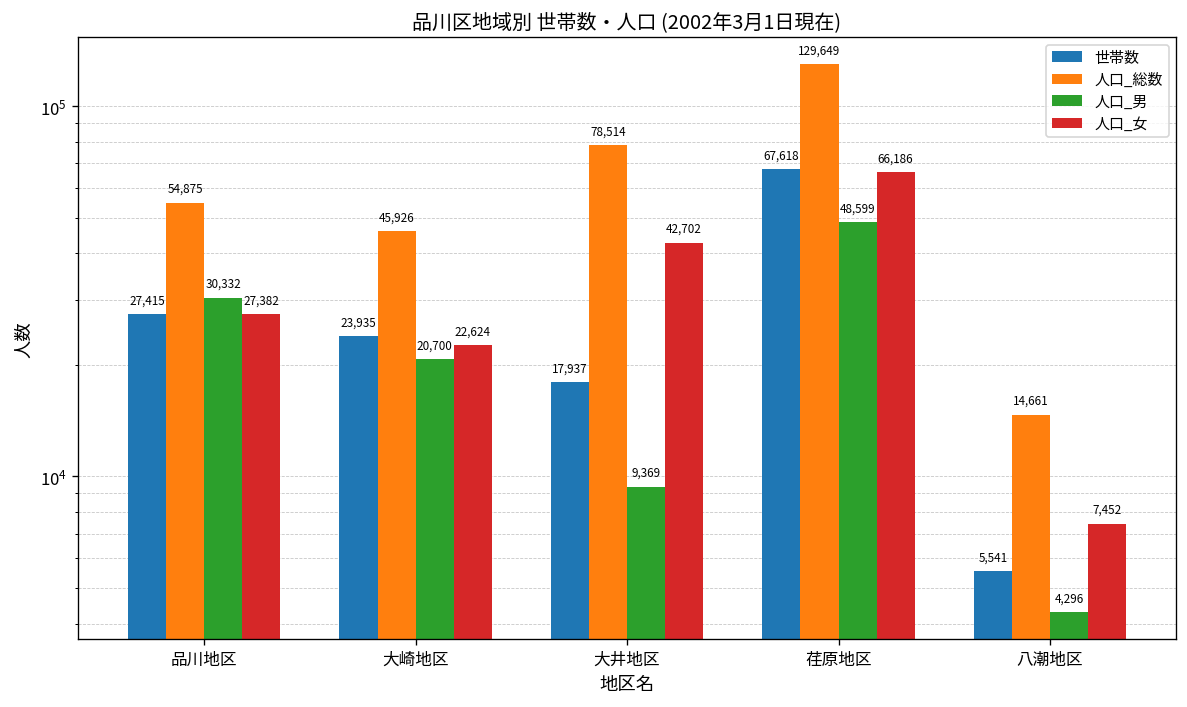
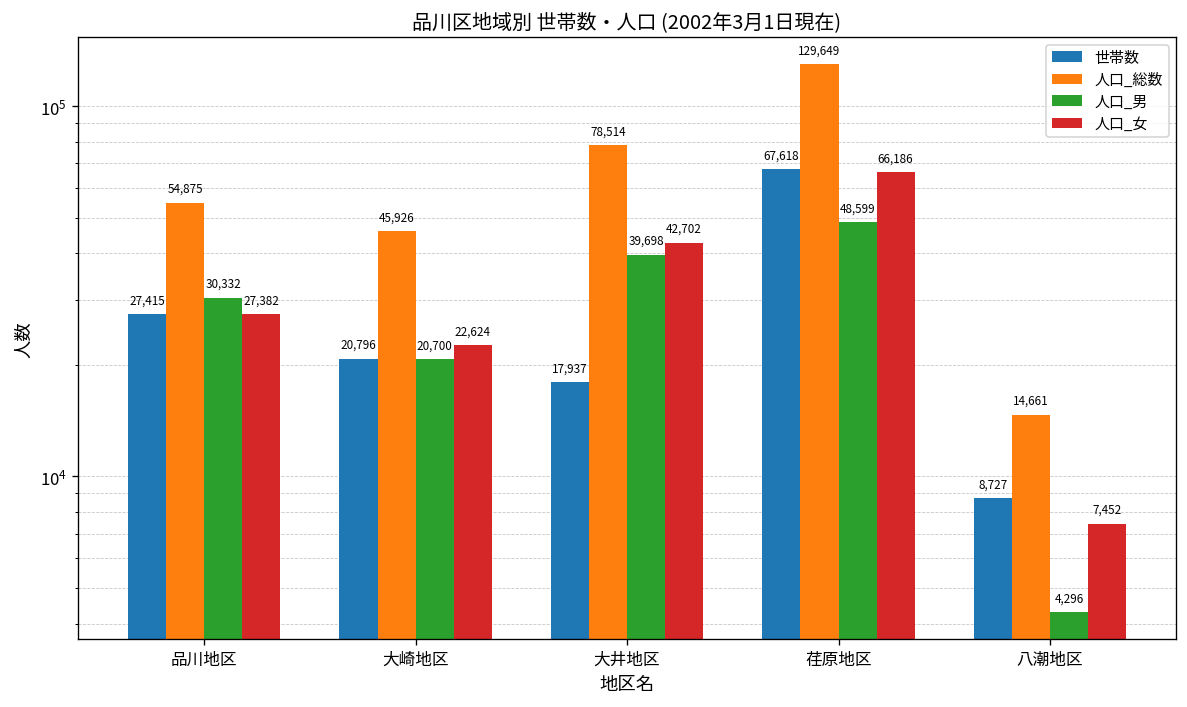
  {
    "世帯数": {
      "品川地区": "27,415",
-     "大崎地区": "23,935",
+     "大崎地区": "20,796",
      "大井地区": "17,937",
      "荏原地区": "67,618",
-     "八潮地区": "5,541"
+     "八潮地区": "8,727"
    },
    "人口_総数": {
      "品川地区": "54,875",
      "大崎地区": "45,926",
      "大井地区": "78,514",
      "荏原地区": "129,649",
      "八潮地区": "14,661"
    },
    "人口_男": {
      "品川地区": "30,332",
      "大崎地区": "20,700",
-     "大井地区": "9,369",
+     "大井地区": "39,698",
      "荏原地区": "48,599",
      "八潮地区": "4,296"
    },
    "人口_女": {
      "品川地区": "27,382",
      "大崎地区": "22,624",
      "大井地区": "42,702",
      "荏原地区": "66,186",
      "八潮地区": "7,452"
    }
  }
